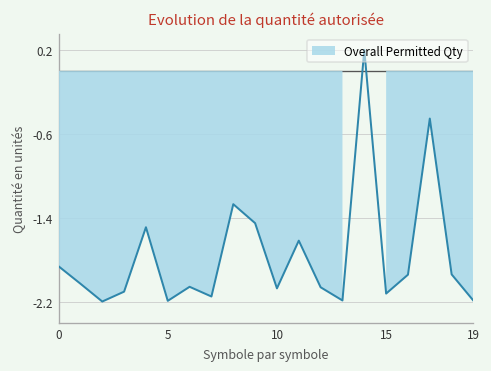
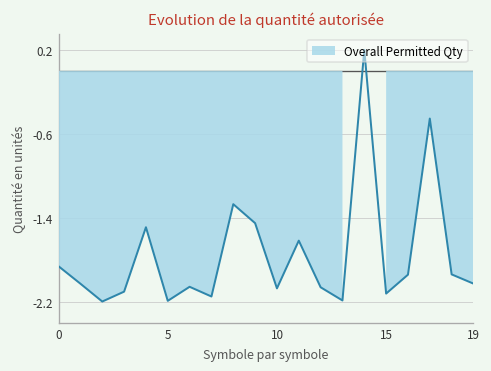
  {
    "0": -1.9,
    "5": -2.2,
    "10": -2.1,
    "15": -2.1,
-   "19": -2.2
+   "19": -2.0
  }
